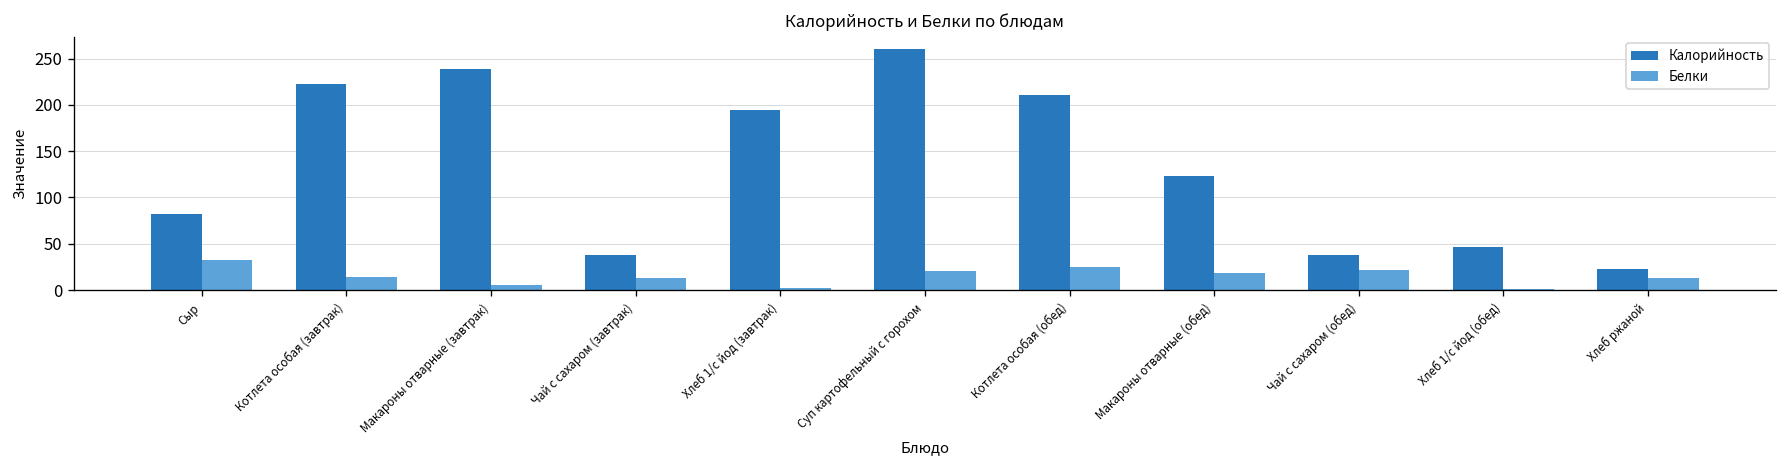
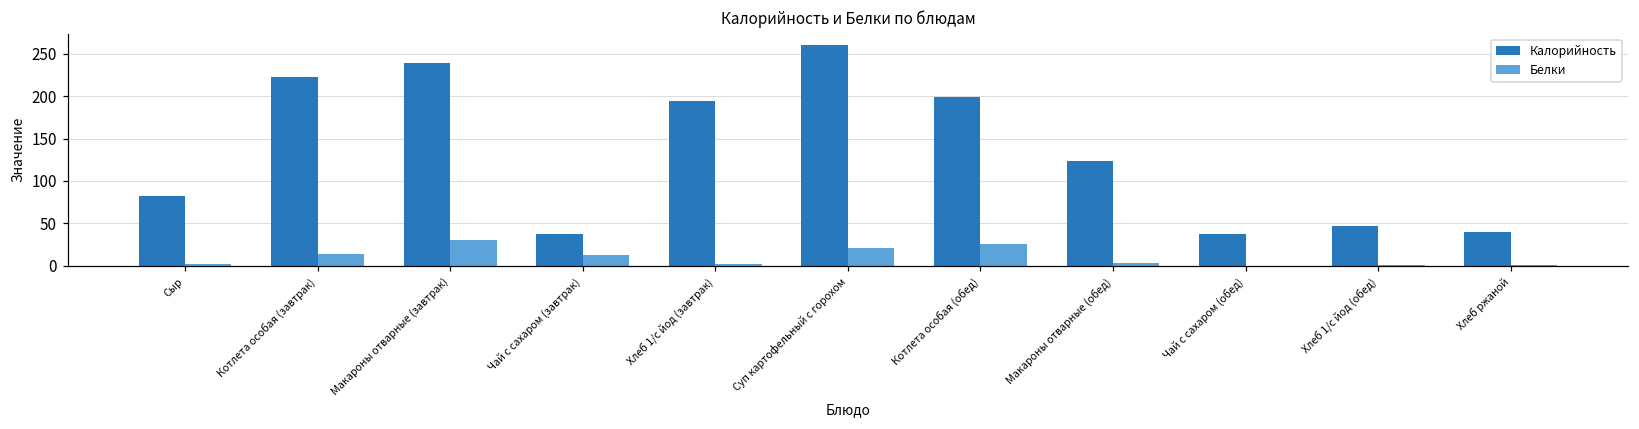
  {
    "Калорийность": {
      "Сыр": 80,
      "Котлета особая (завтрак)": 220,
      "Макароны отварные (завтрак)": 240,
      "Чай с сахаром (завтрак)": 40,
      "Хлеб 1/с йод (завтрак)": 190,
      "Суп картофельный с горохом": 260,
-     "Котлета особая (обед)": 210,
+     "Котлета особая (обед)": 200,
      "Макароны отварные (обед)": 120,
      "Чай с сахаром (обед)": 40,
      "Хлеб 1/с йод (обед)": 50,
-     "Хлеб ржаной": 20
+     "Хлеб ржаной": 40
    },
    "Белки": {
-     "Сыр": 30,
+     "Сыр": 0,
      "Котлета особая (завтрак)": 10,
-     "Макароны отварные (завтрак)": 10,
+     "Макароны отварные (завтрак)": 30,
      "Чай с сахаром (завтрак)": 10,
      "Суп картофельный с горохом": 20,
      "Котлета особая (обед)": 30,
-     "Макароны отварные (обед)": 20,
-     "Чай с сахаром (обед)": 20,
-     "Хлеб ржаной": 10
+     "Макароны отварные (обед)": 0,
+     "Чай с сахаром (обед)": 0,
+     "Хлеб ржаной": 0
    }
  }
